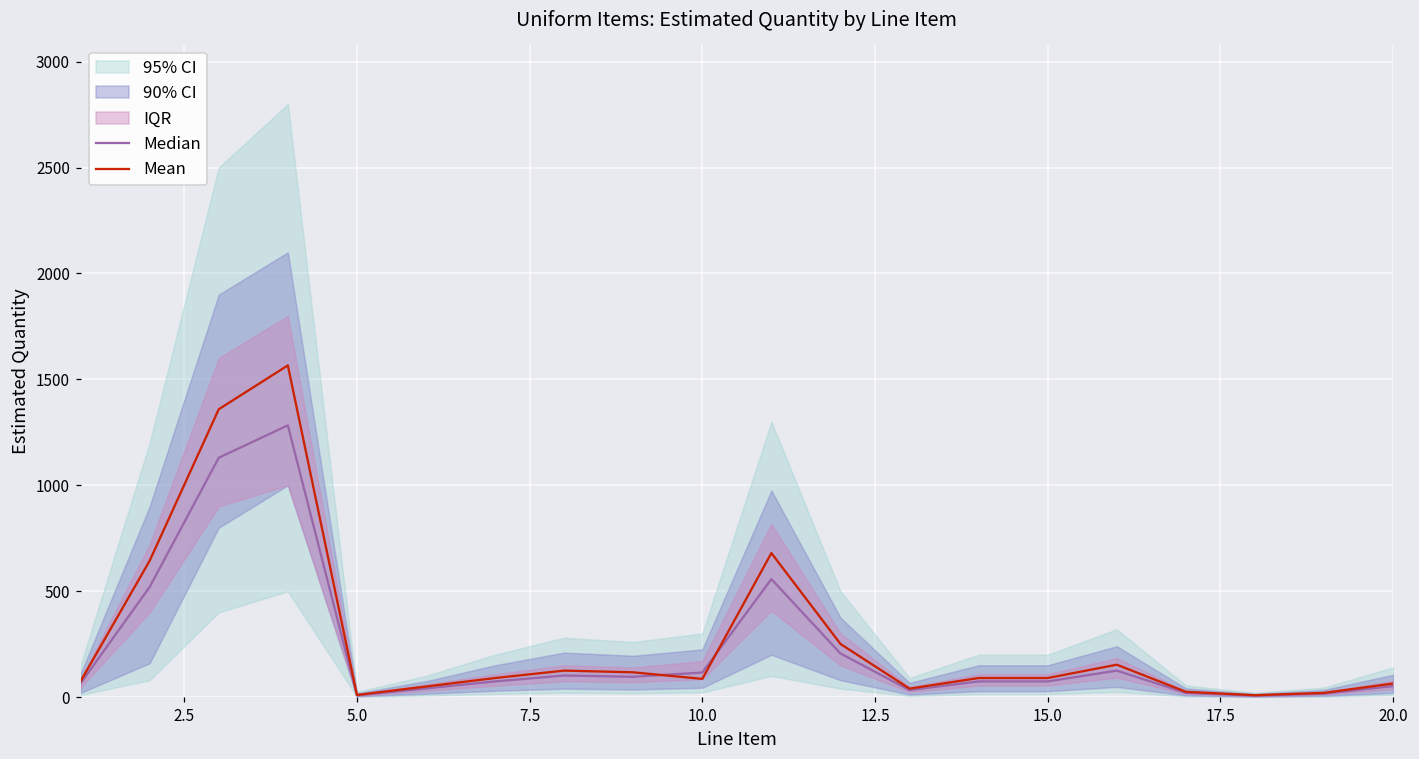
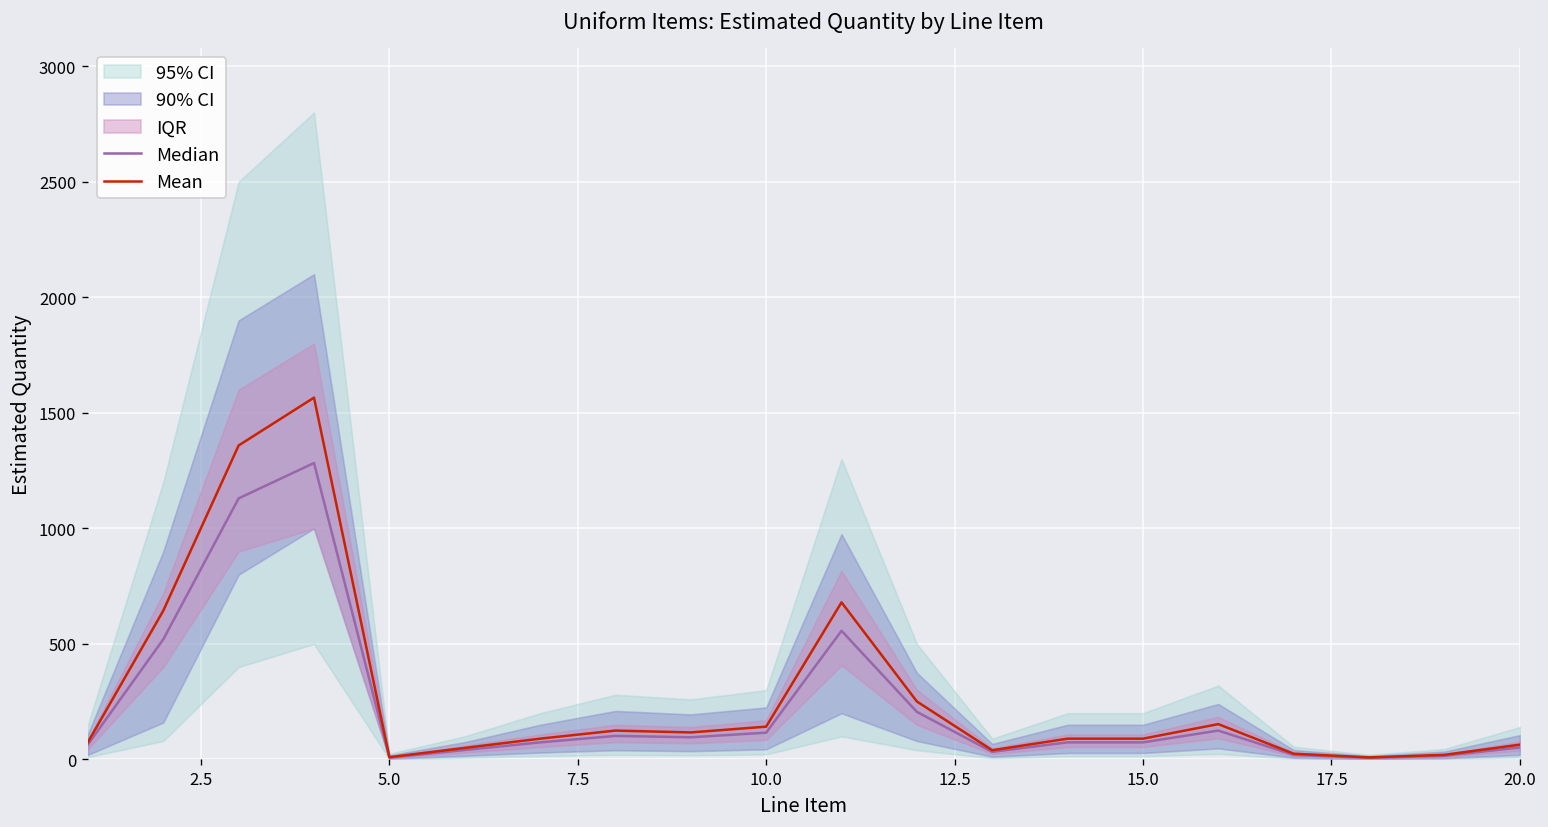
  {
    "Mean": {
-     "10.0": 90,
+     "10.0": 140,
      "15.0": 90
    }
  }
